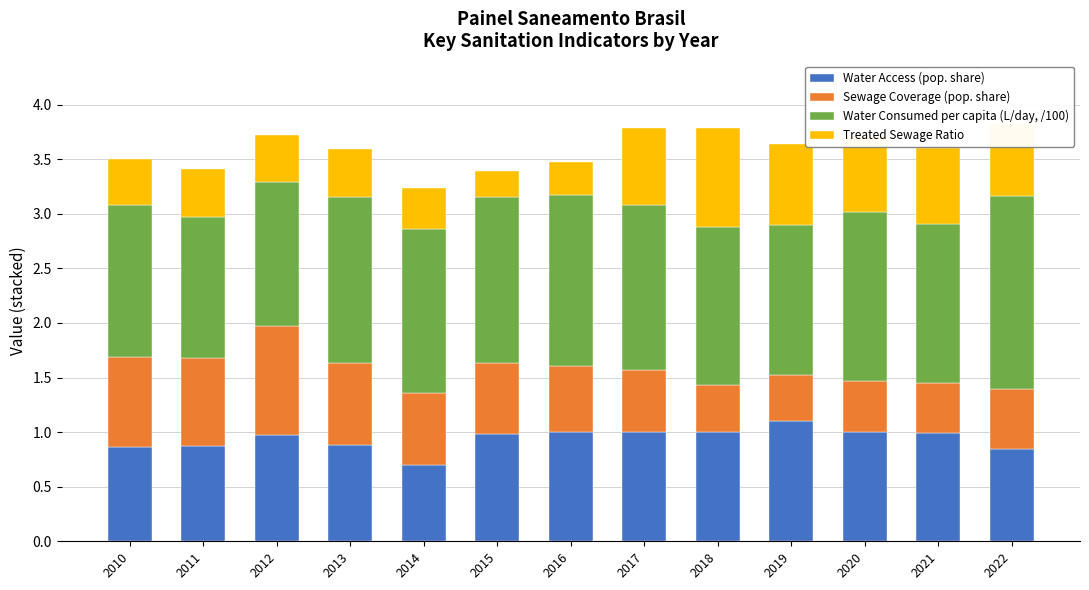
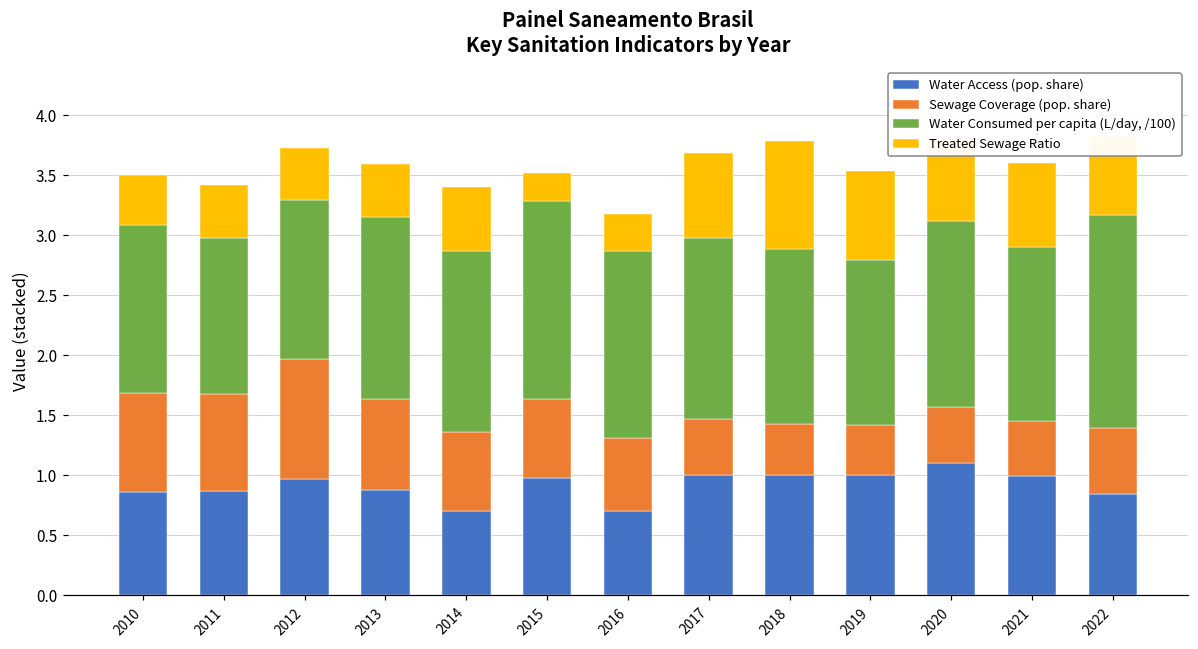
  {
    "Water Access (pop. share)": {
      "2010": 0.86,
      "2011": 0.87,
      "2012": 0.97,
      "2013": 0.9,
      "2014": 0.7,
      "2015": 1.0,
-     "2016": 1.0,
+     "2016": 0.7,
      "2017": 1.0,
      "2018": 1.0,
-     "2019": 1.1,
-     "2020": 1.0,
+     "2019": 1.0,
+     "2020": 1.1,
      "2021": 1.0,
      "2022": 0.85
    },
    "Sewage Coverage (pop. share)": {
      "2010": 0.82,
      "2011": 0.81,
      "2012": 1.00,
      "2013": 0.76,
      "2014": 0.66,
      "2015": 0.65,
      "2016": 0.61,
-     "2017": 0.57,
+     "2017": 0.47,
      "2018": 0.43,
      "2019": 0.42,
      "2020": 0.47,
      "2021": 0.46,
      "2022": 0.55
    },
    "Water Consumed per capita (L/day, /100)": {
      "2010": 1.40,
      "2011": 1.29,
      "2012": 1.32,
      "2013": 1.51,
      "2014": 1.51,
-     "2015": 1.52,
+     "2015": 1.65,
      "2016": 1.56,
      "2017": 1.51,
      "2018": 1.45,
      "2019": 1.37,
      "2020": 1.55,
      "2021": 1.45,
      "2022": 1.77
    },
    "Treated Sewage Ratio": {
      "2010": 0.42,
      "2011": 0.44,
      "2012": 0.44,
      "2013": 0.44,
-     "2014": 0.37,
+     "2014": 0.53,
      "2015": 0.24,
      "2016": 0.31,
      "2017": 0.70,
      "2018": 0.90,
      "2019": 0.74,
      "2021": 0.70
    }
  }
